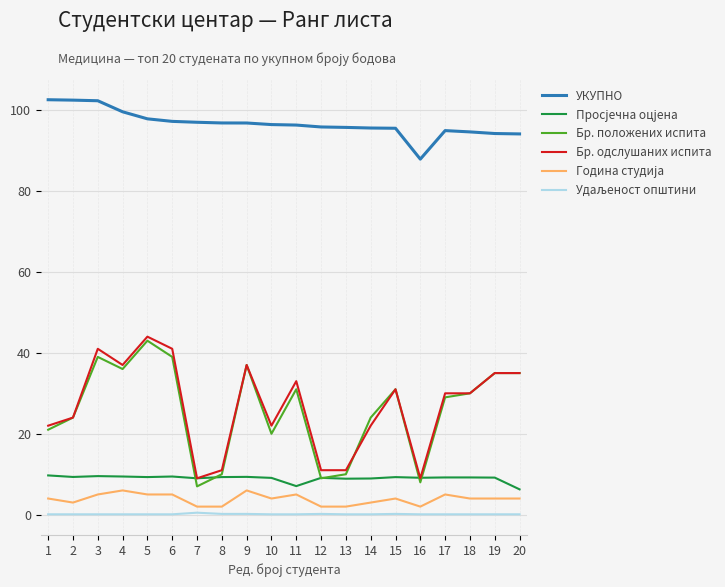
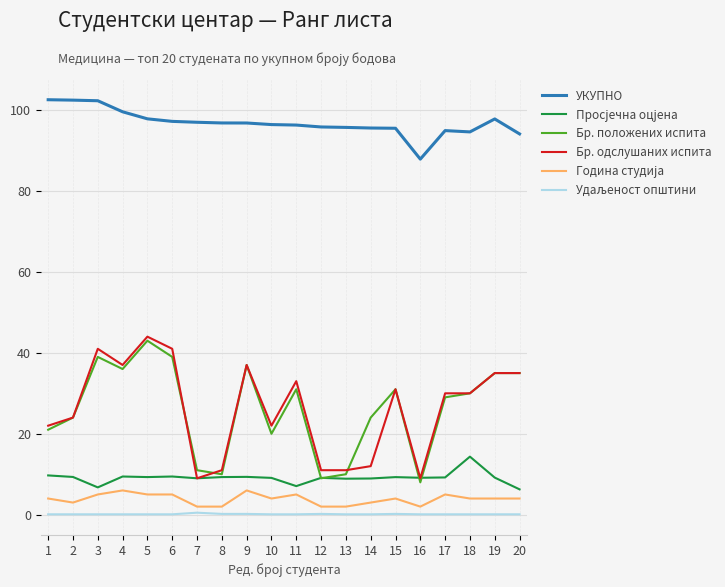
  {
    "УКУПНО": {
      "1": 103,
      "2": 102,
      "3": 102,
      "4": 100,
      "5": 98,
      "6": 97,
      "7": 97,
      "8": 97,
      "9": 97,
      "10": 96,
      "11": 96,
      "12": 96,
      "13": 96,
      "14": 96,
      "15": 96,
      "16": 88,
      "17": 95,
      "18": 95,
-     "19": 94,
+     "19": 98,
      "20": 94
    },
    "Просјечна оцјена": {
      "1": 10,
      "2": 9,
-     "3": 10,
+     "3": 7,
      "4": 9,
      "5": 9,
      "6": 9,
      "8": 9,
      "9": 9,
      "10": 9,
      "11": 7,
      "13": 9,
      "14": 9,
      "15": 9,
      "17": 9,
-     "18": 9,
+     "18": 14,
      "19": 9,
      "20": 6
    },
    "Бр. положених испита": {
      "1": 21,
      "3": 39,
      "4": 36,
      "5": 43,
      "6": 39,
-     "7": 7,
+     "7": 11,
      "8": 10,
      "10": 20,
      "11": 31,
      "13": 10,
      "14": 24,
      "16": 8,
      "17": 29
    },
    "Бр. одслушаних испита": {
      "1": 22,
      "3": 41,
      "4": 37,
      "5": 44,
      "6": 41,
      "8": 11,
      "10": 22,
      "11": 33,
      "12": 11,
      "13": 11,
-     "14": 22,
+     "14": 12,
      "17": 30
    },
    "Година студија": {
      "1": 4,
      "2": 3,
      "3": 5,
      "4": 6,
      "5": 5,
      "6": 5,
      "7": 2,
      "8": 2,
      "9": 6,
      "10": 4,
      "11": 5,
      "12": 2,
      "13": 2,
      "14": 3,
      "15": 4,
      "16": 2,
      "17": 5,
      "18": 4,
      "19": 4,
      "20": 4
    },
    "Удаљеност општини": {
      "1": 0,
      "2": 0,
      "3": 0,
      "4": 0,
      "5": 0,
      "6": 0,
      "7": 1,
      "8": 0,
      "9": 0,
      "10": 0,
      "11": 0,
      "12": 0,
      "13": 0,
      "14": 0,
      "15": 0,
      "16": 0,
      "17": 0,
      "18": 0,
      "19": 0,
      "20": 0
    }
  }
